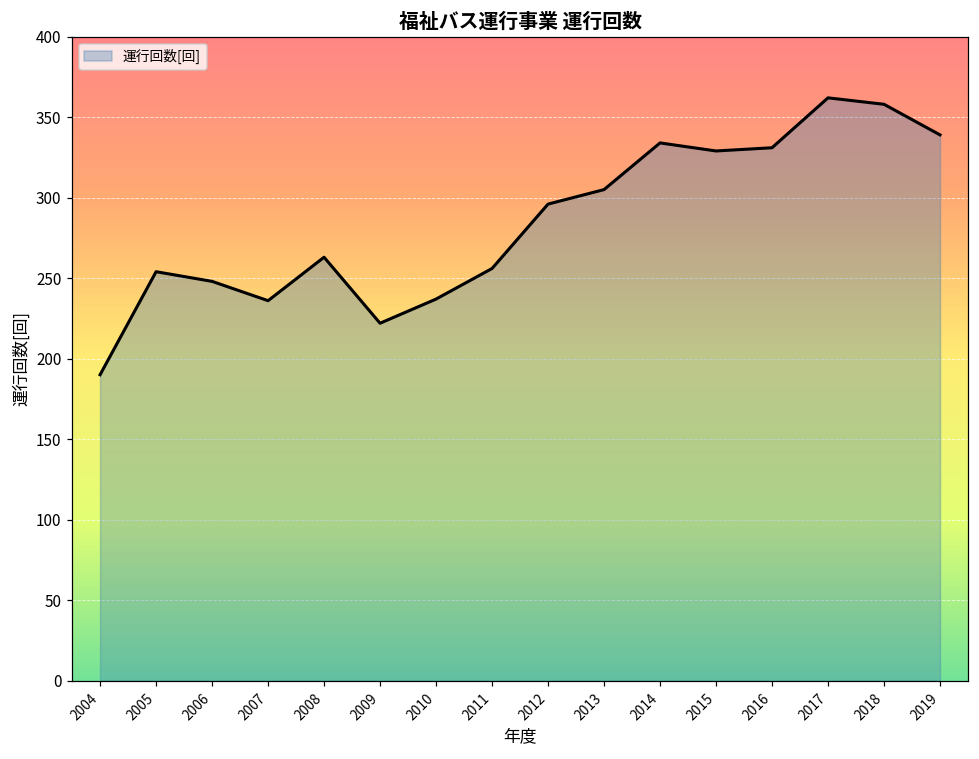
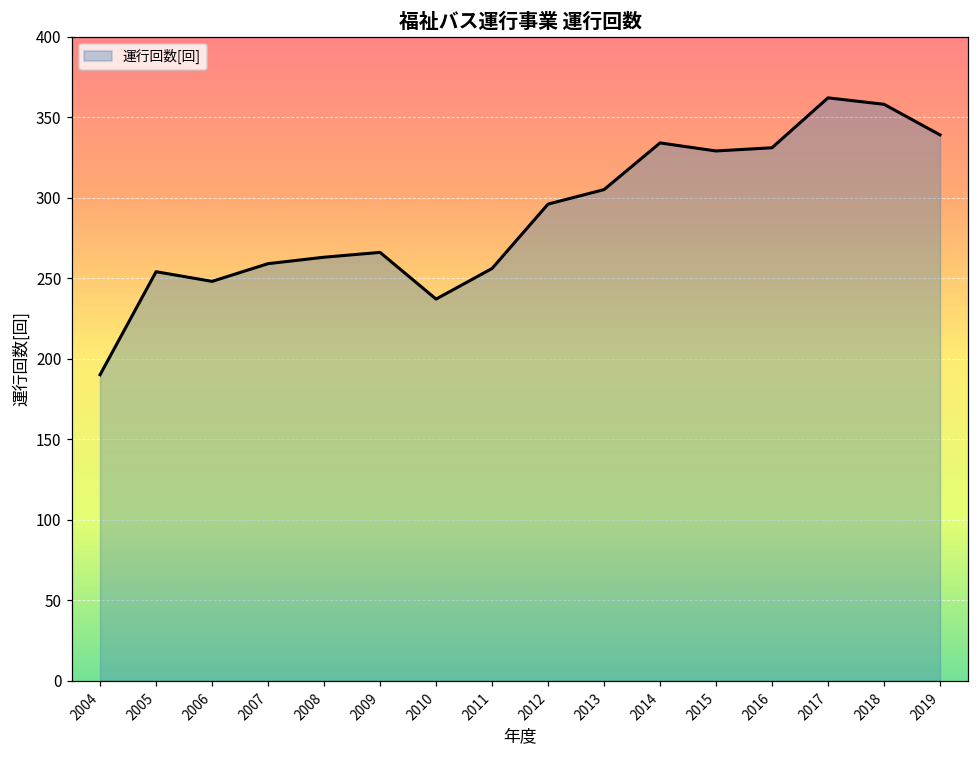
  {
    "2004": 190,
    "2005": 254,
    "2006": 248,
-   "2007": 236,
+   "2007": 259,
    "2008": 263,
-   "2009": 222,
+   "2009": 266,
    "2010": 237,
    "2011": 256,
    "2012": 296,
    "2013": 305,
    "2014": 334,
    "2015": 329,
    "2016": 331,
    "2017": 362,
    "2018": 358,
    "2019": 339
  }
